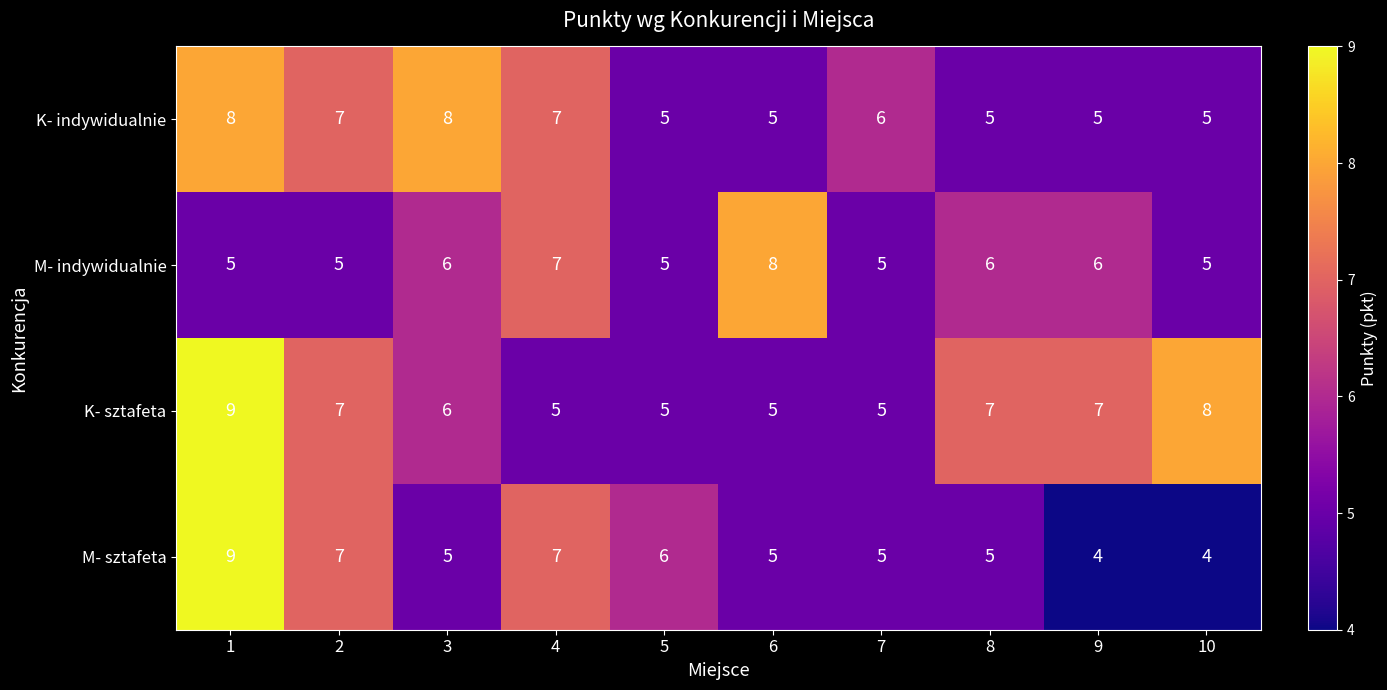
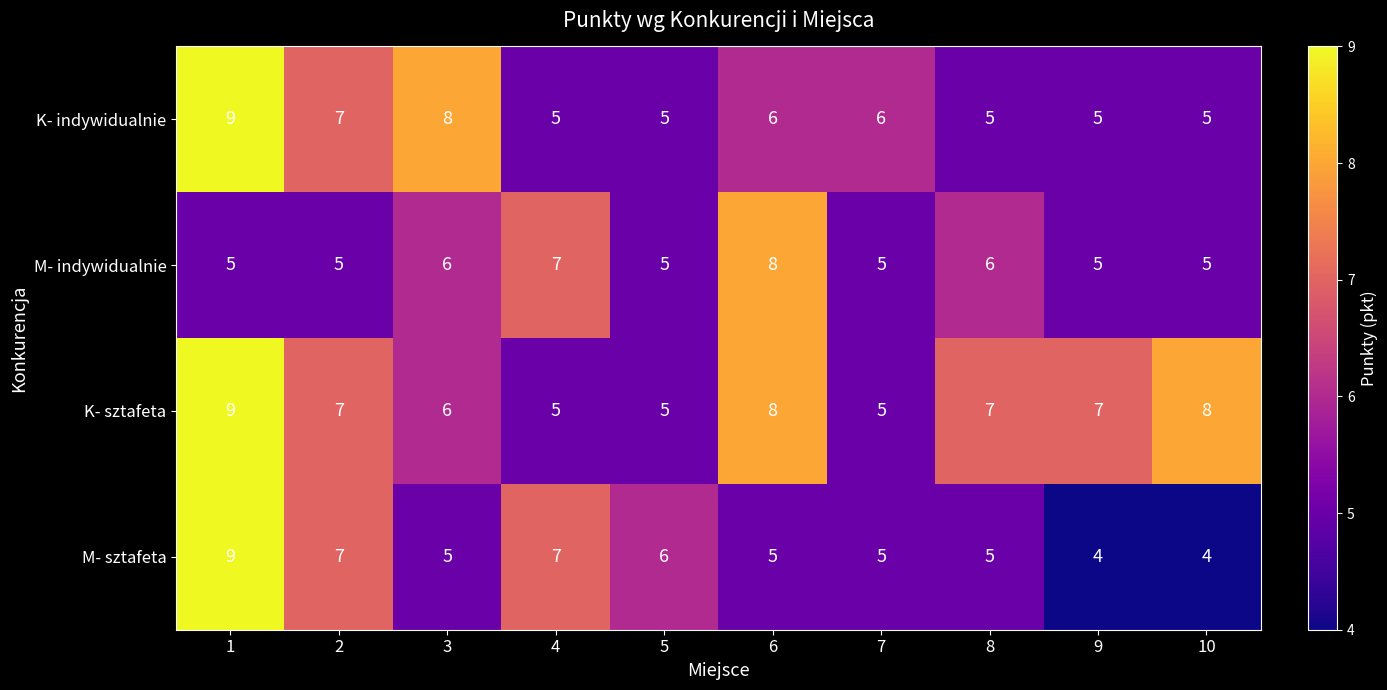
  {
    "K- indywidualnie": {
-     "1": 8,
+     "1": 9,
      "2": 7,
      "3": 8,
-     "4": 7,
+     "4": 5,
      "5": 5,
-     "6": 5,
+     "6": 6,
      "7": 6,
      "8": 5,
      "9": 5,
      "10": 5
    },
    "M- indywidualnie": {
      "1": 5,
      "2": 5,
      "3": 6,
      "4": 7,
      "5": 5,
      "6": 8,
      "7": 5,
      "8": 6,
-     "9": 6,
+     "9": 5,
      "10": 5
    },
    "K- sztafeta": {
      "1": 9,
      "2": 7,
      "3": 6,
      "4": 5,
      "5": 5,
-     "6": 5,
+     "6": 8,
      "7": 5,
      "8": 7,
      "9": 7,
      "10": 8
    },
    "M- sztafeta": {
      "1": 9,
      "2": 7,
      "3": 5,
      "4": 7,
      "5": 6,
      "6": 5,
      "7": 5,
      "8": 5,
      "9": 4,
      "10": 4
    }
  }
